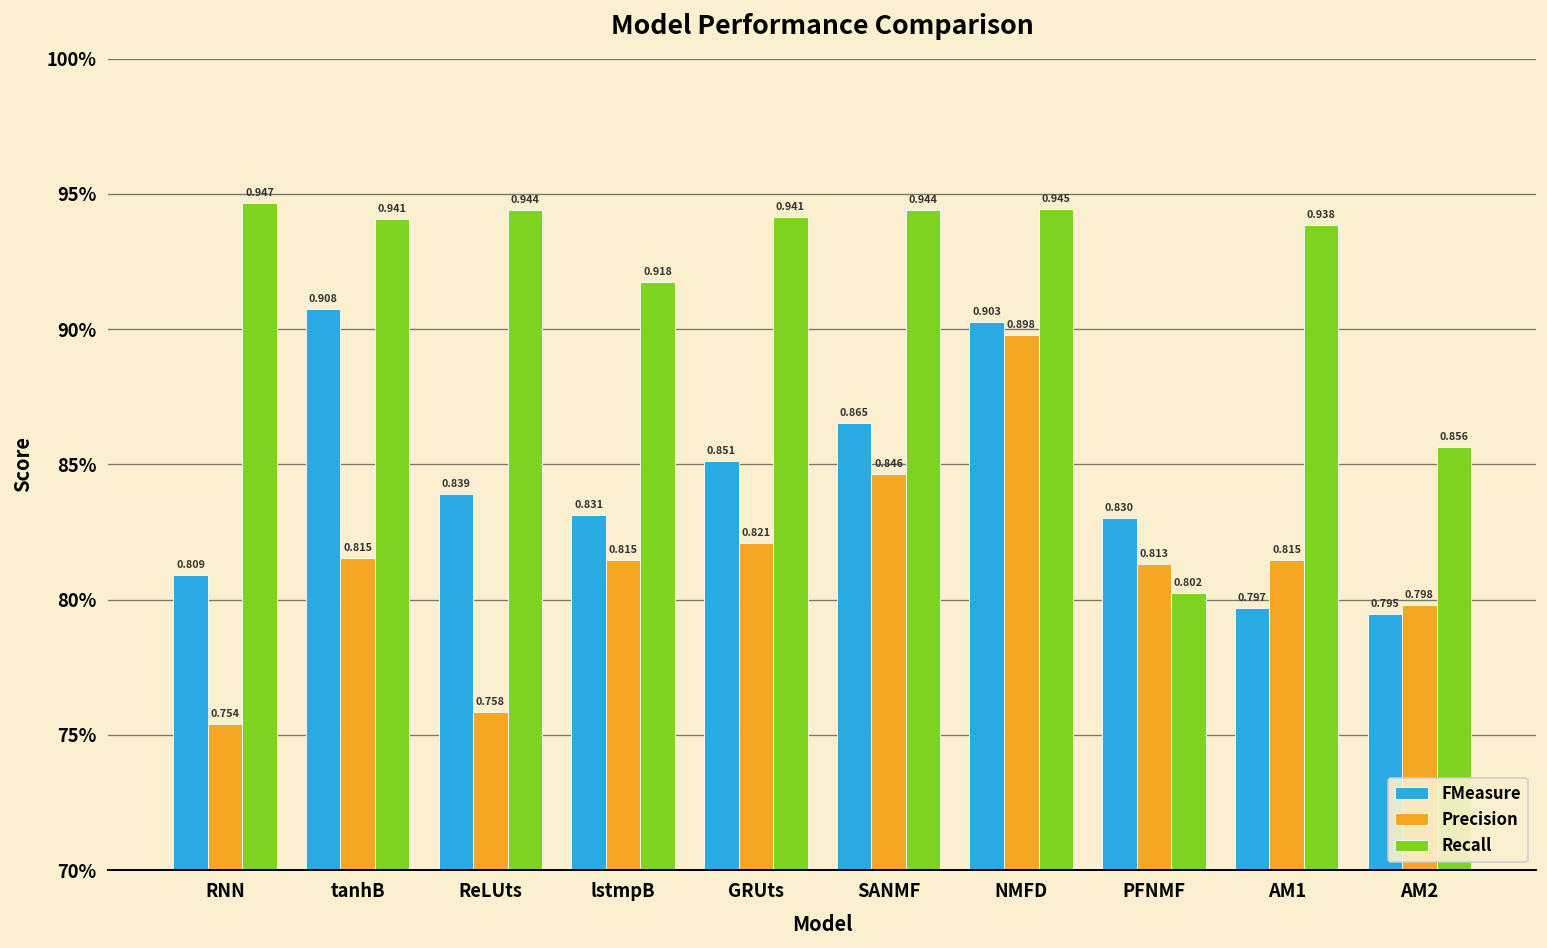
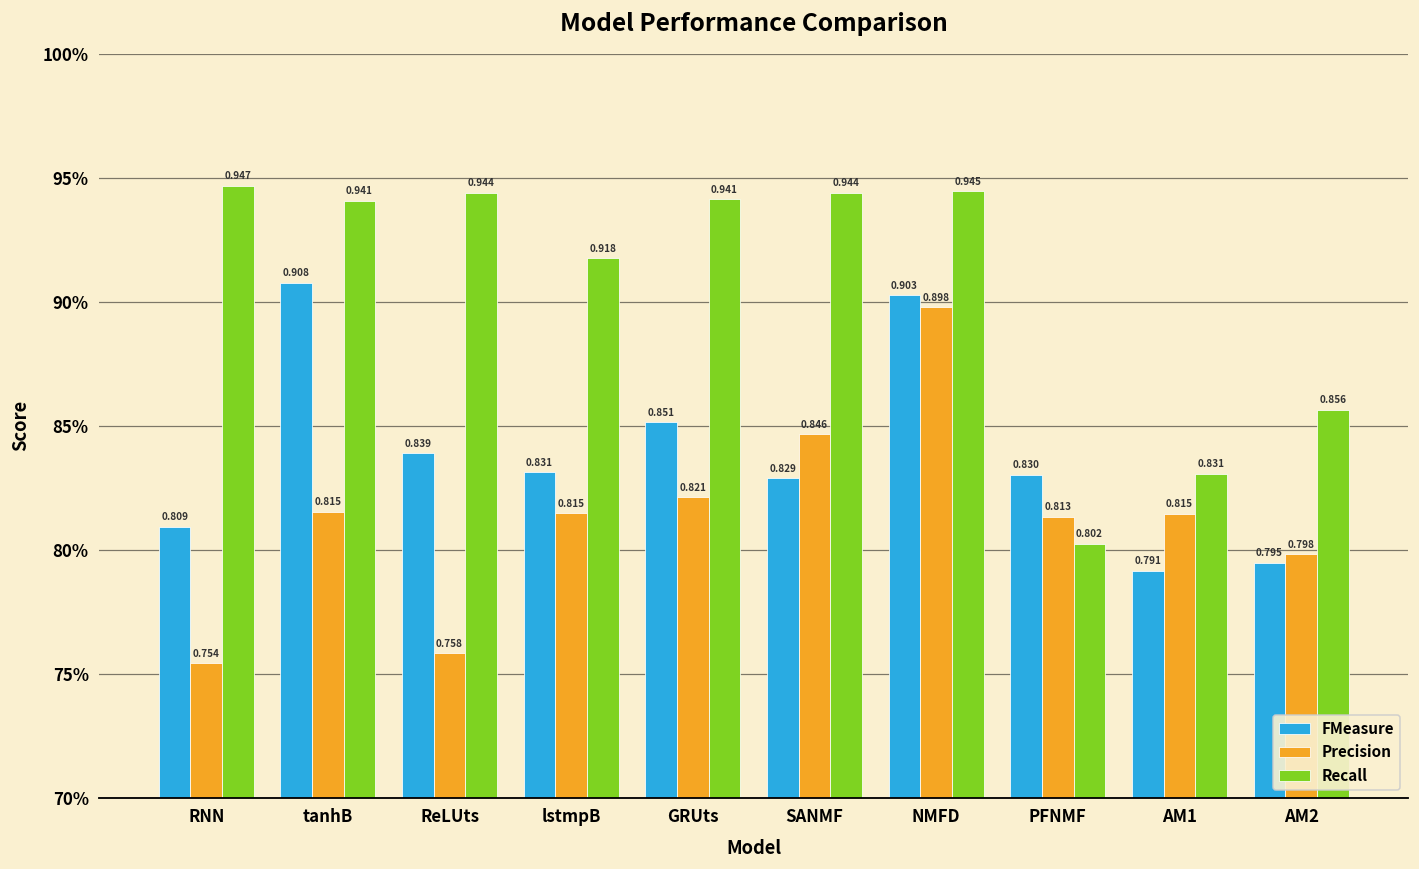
  {
    "FMeasure": {
      "RNN": 0.809,
      "tanhB": 0.908,
      "ReLUts": 0.839,
      "lstmpB": 0.831,
      "GRUts": 0.851,
-     "SANMF": 0.865,
+     "SANMF": 0.829,
      "NMFD": 0.903,
      "PFNMF": 0.830,
-     "AM1": 0.797,
+     "AM1": 0.791,
      "AM2": 0.795
    },
    "Precision": {
      "RNN": 0.754,
      "tanhB": 0.815,
      "ReLUts": 0.758,
      "lstmpB": 0.815,
      "GRUts": 0.821,
      "SANMF": 0.846,
      "NMFD": 0.898,
      "PFNMF": 0.813,
      "AM1": 0.815,
      "AM2": 0.798
    },
    "Recall": {
      "RNN": 0.947,
      "tanhB": 0.941,
      "ReLUts": 0.944,
      "lstmpB": 0.918,
      "GRUts": 0.941,
      "SANMF": 0.944,
      "NMFD": 0.945,
      "PFNMF": 0.802,
-     "AM1": 0.938,
+     "AM1": 0.831,
      "AM2": 0.856
    }
  }
